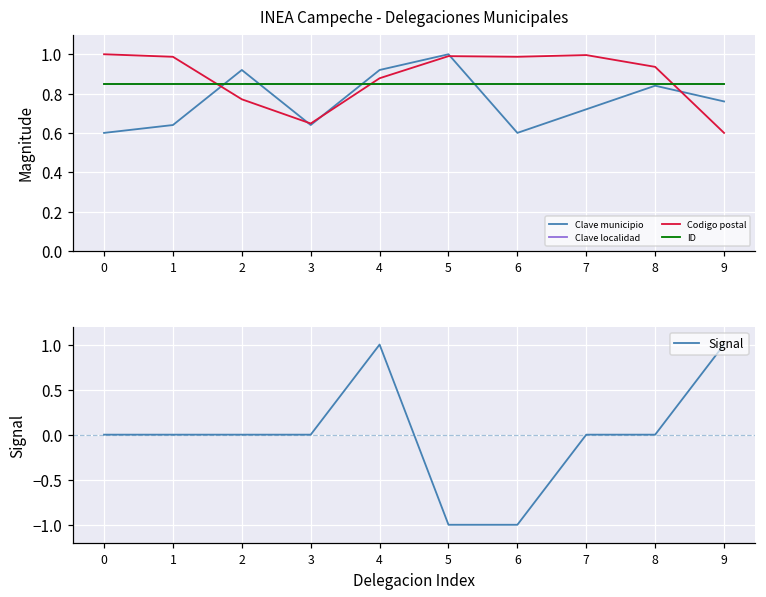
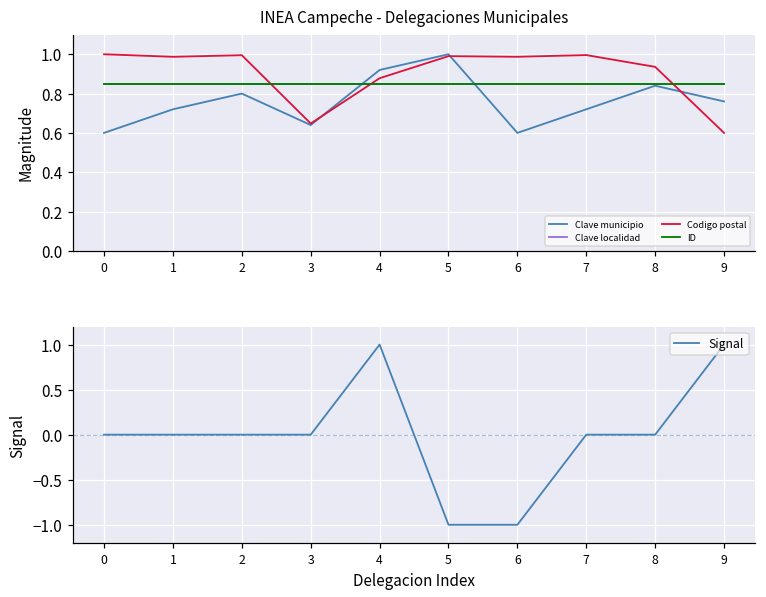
  {
    "INEA Campeche - Delegaciones Municipales": {
      "Clave municipio": {
        "0": 0.60,
-       "1": 0.64,
-       "2": 0.92,
+       "1": 0.72,
+       "2": 0.80,
        "4": 0.92,
        "6": 0.60,
        "7": 0.72,
        "9": 0.76
      },
      "ID": {
        "0": 0.85,
        "1": 0.85,
        "2": 0.85,
        "3": 0.85,
        "4": 0.85,
        "5": 0.85,
        "6": 0.85,
        "7": 0.85,
        "9": 0.85
      },
      "Codigo postal": {
        "0": 1.00,
        "1": 0.99,
-       "2": 0.77,
+       "2": 1.00,
        "4": 0.88,
        "6": 0.99,
        "7": 1.00,
        "8": 0.94,
        "9": 0.60
      }
    }
  }
